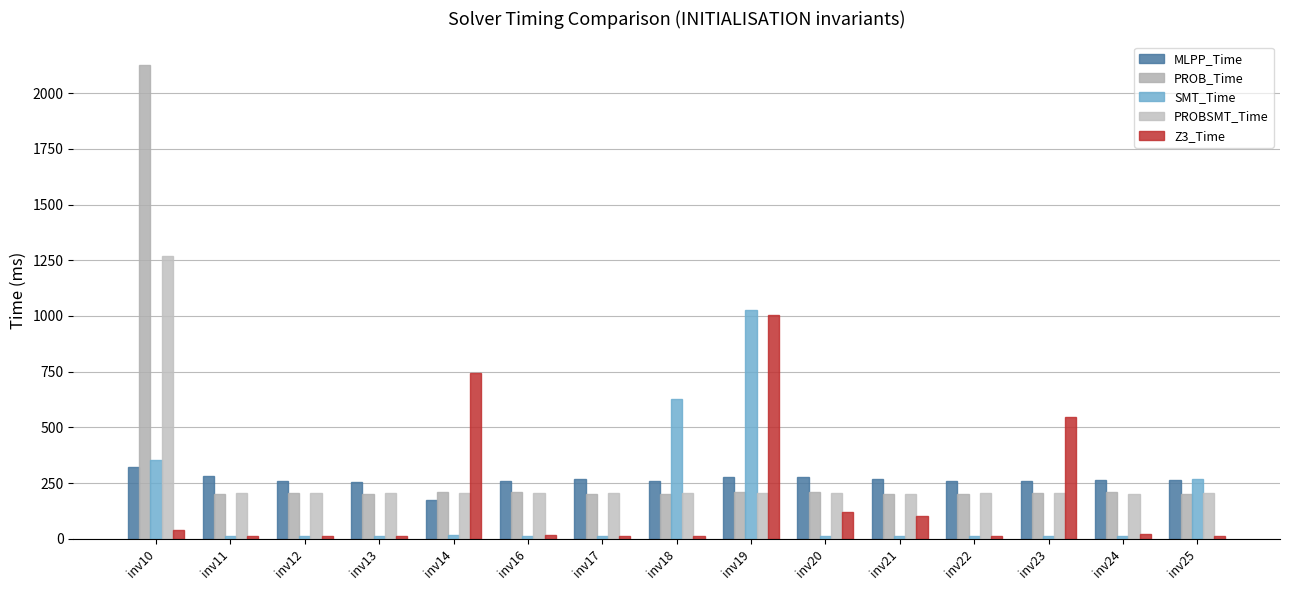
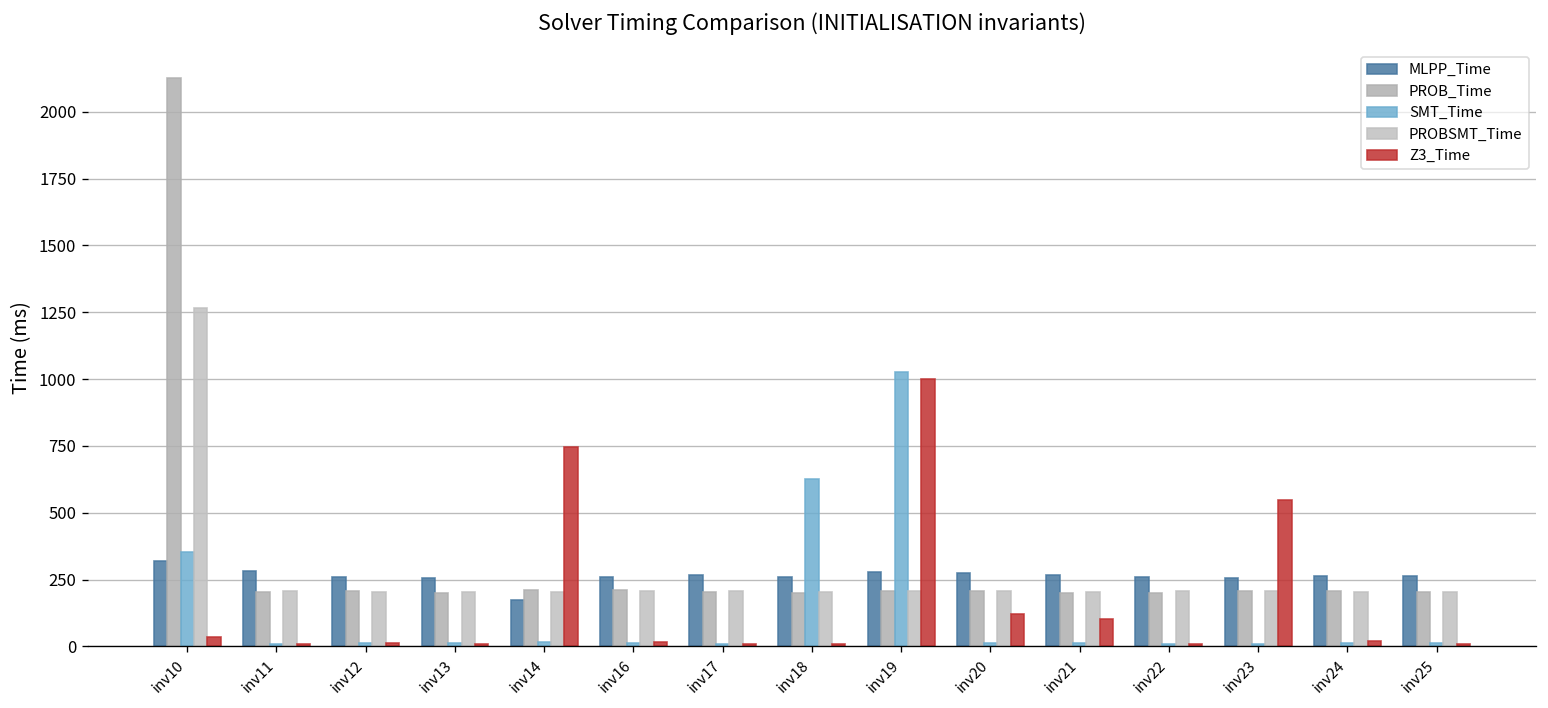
  {
    "MLPP_Time": {
      "inv10": 320,
      "inv11": 280,
      "inv12": 260,
      "inv13": 260,
      "inv14": 170,
      "inv16": 260,
      "inv17": 270,
      "inv18": 260,
      "inv19": 280,
      "inv20": 280,
      "inv21": 270,
      "inv22": 260,
      "inv23": 260,
      "inv24": 260,
      "inv25": 260
    },
    "SMT_Time": {
      "inv10": 350,
      "inv12": 10,
      "inv13": 10,
      "inv14": 20,
      "inv16": 10,
      "inv18": 630,
      "inv19": 1030,
      "inv20": 10,
      "inv21": 10,
      "inv24": 10,
-     "inv25": 270
+     "inv25": 10
    },
    "Z3_Time": {
      "inv10": 40,
      "inv12": 10,
      "inv14": 750,
      "inv16": 20,
      "inv19": 1000,
      "inv20": 120,
      "inv21": 100,
      "inv23": 550,
      "inv24": 20
    }
  }
